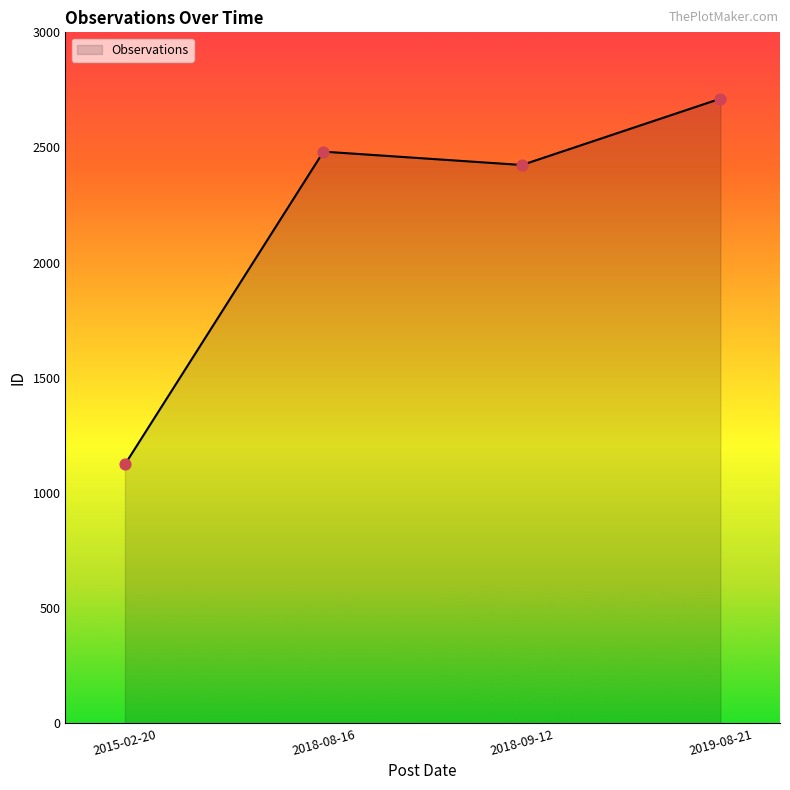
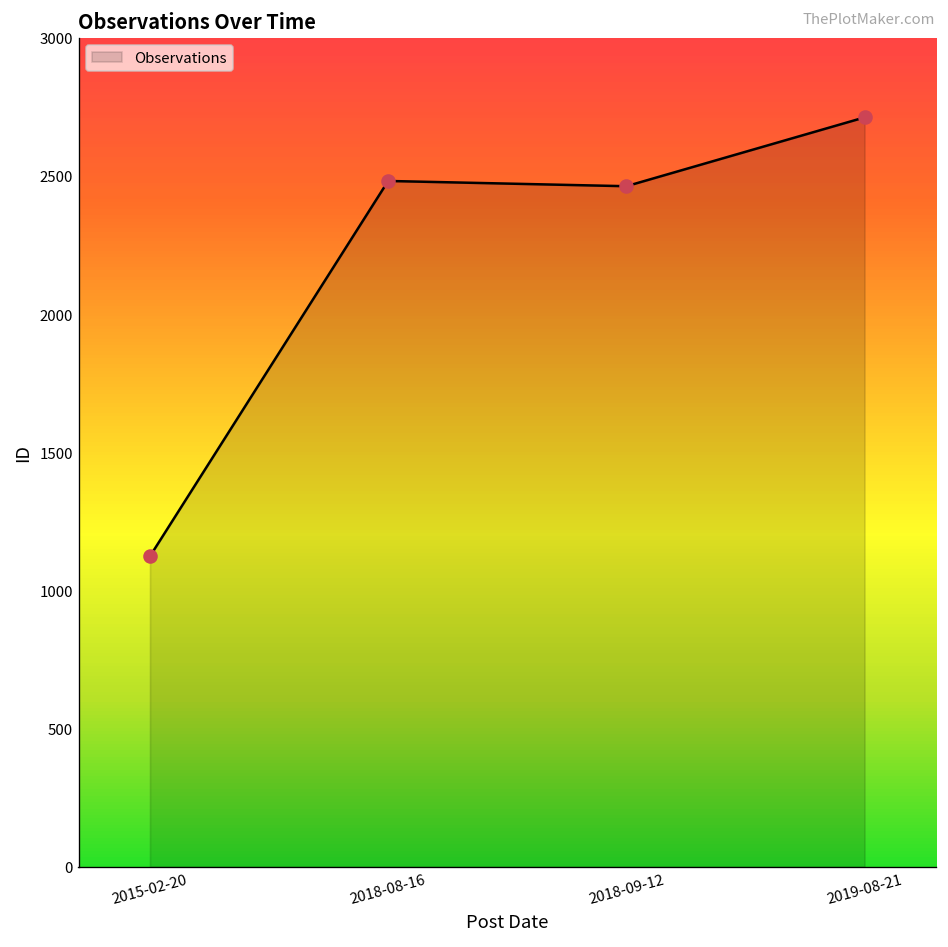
  {
    "2015-02-20": 1120,
    "2018-08-16": 2480,
-   "2018-09-12": 2420,
+   "2018-09-12": 2460,
    "2019-08-21": 2710
  }
